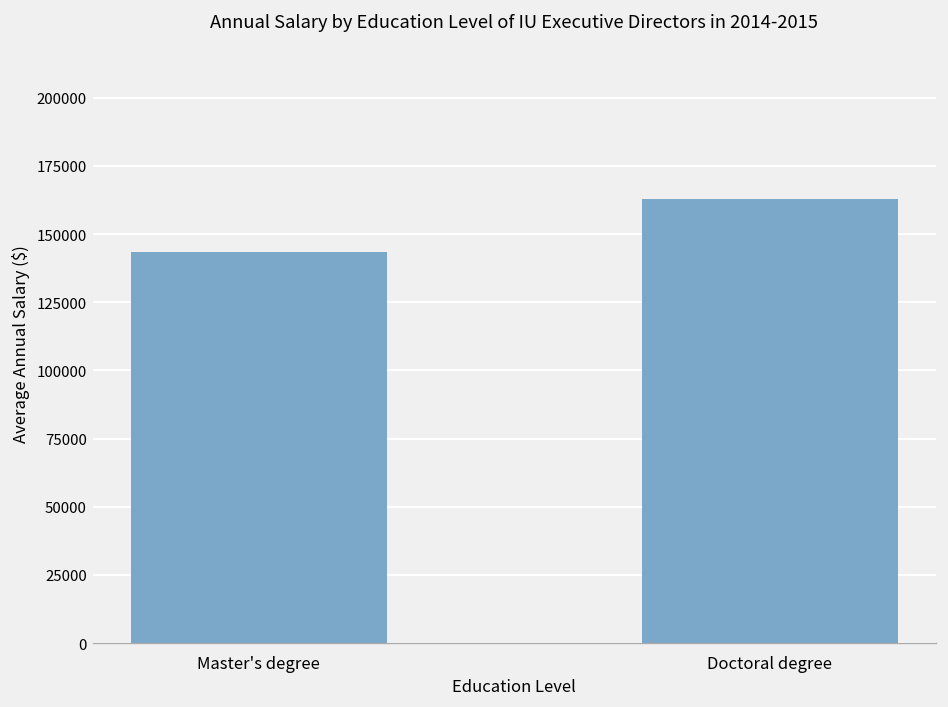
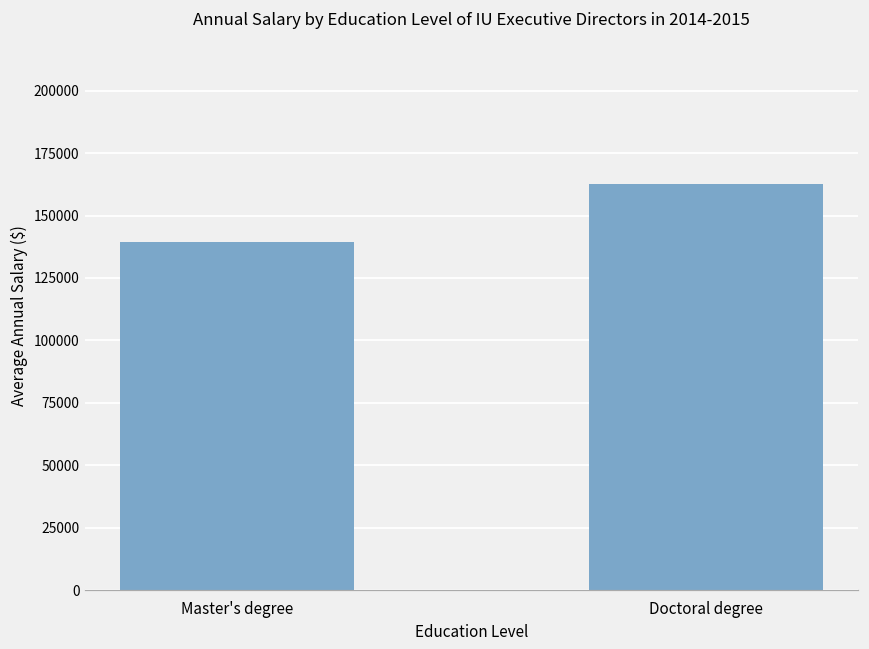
  {
-   "Master's degree": 143000,
+   "Master's degree": 139000,
    "Doctoral degree": 163000
  }
